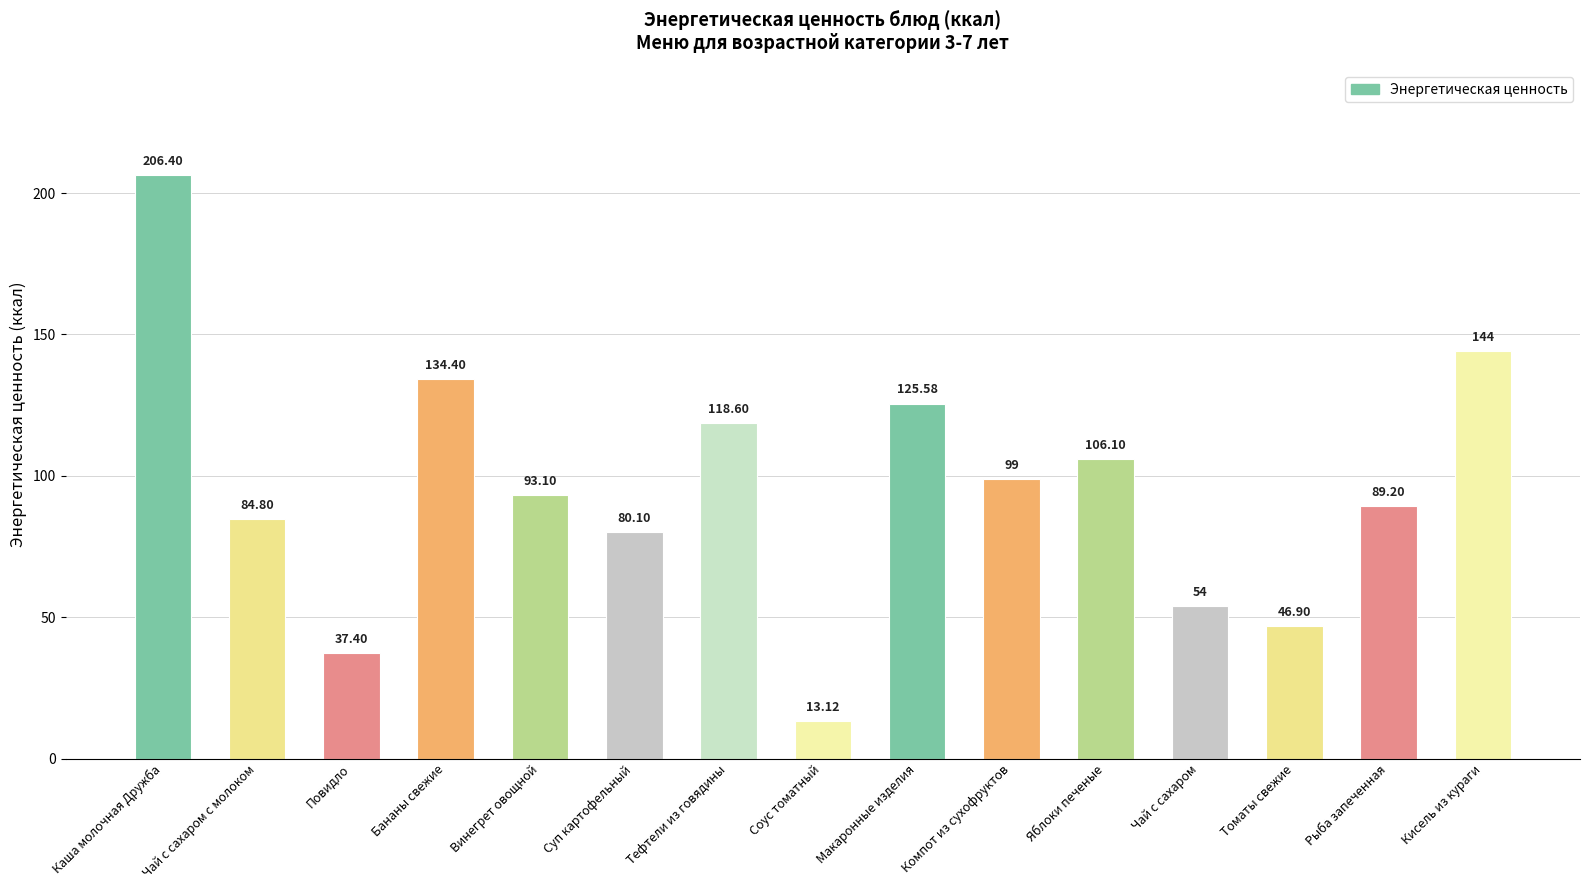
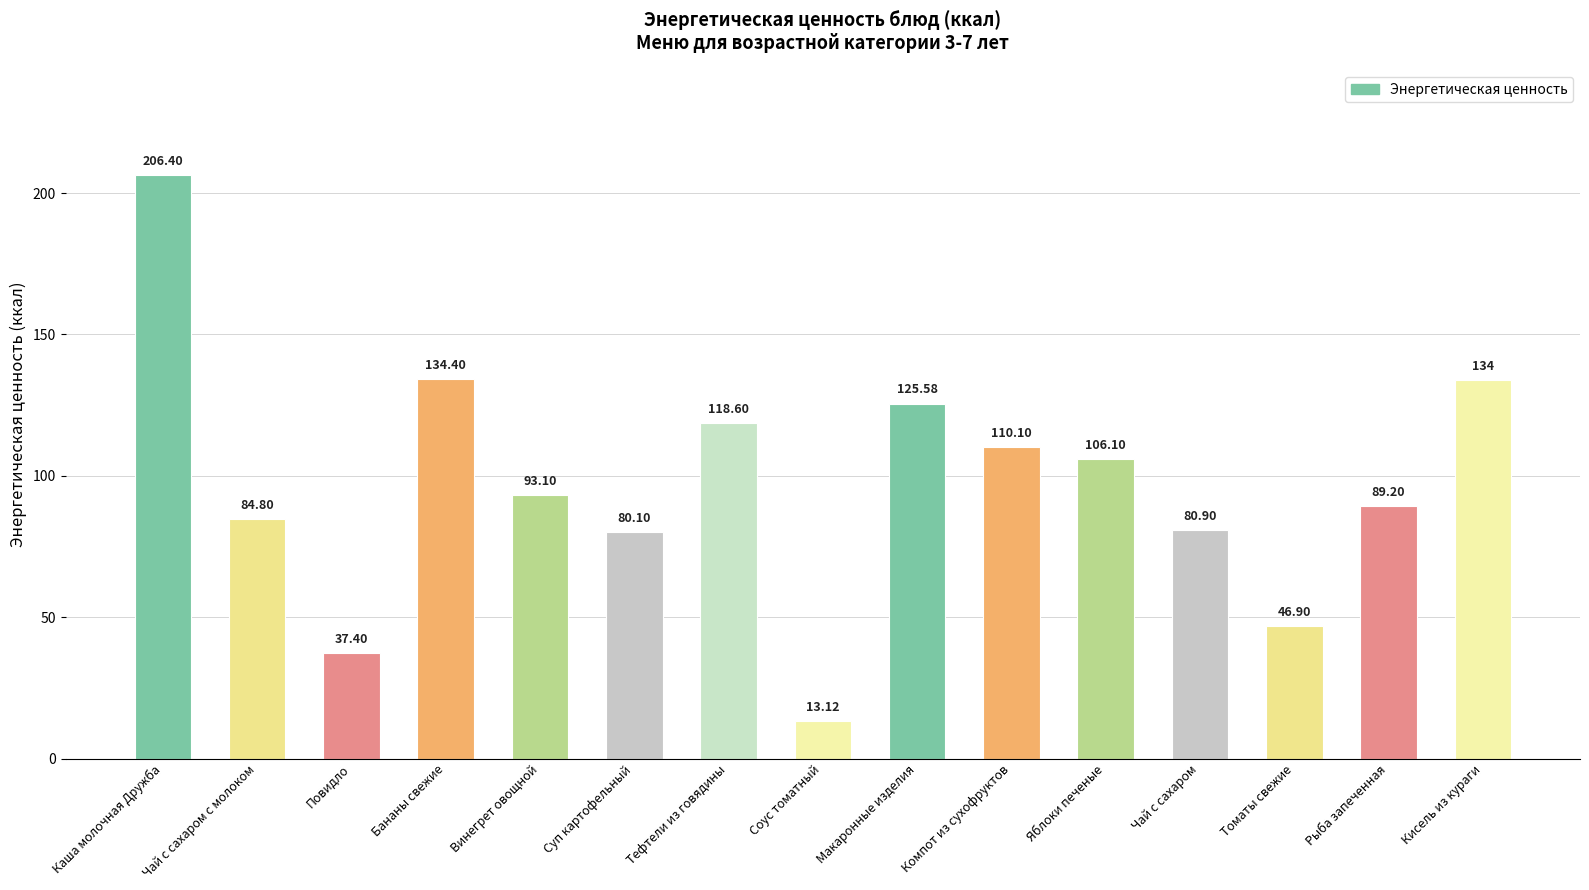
  {
    "Каша молочная Дружба": 206.40,
    "Чай с сахаром с молоком": 84.80,
    "Повидло": 37.40,
    "Бананы свежие": 134.40,
    "Винегрет овощной": 93.10,
    "Суп картофельный": 80.10,
    "Тефтели из говядины": 118.60,
    "Соус томатный": 13.12,
    "Макаронные изделия": 125.58,
-   "Компот из сухофруктов": 99,
+   "Компот из сухофруктов": 110.10,
    "Яблоки печеные": 106.10,
-   "Чай с сахаром": 54,
+   "Чай с сахаром": 80.90,
    "Томаты свежие": 46.90,
    "Рыба запеченная": 89.20,
-   "Кисель из кураги": 144
+   "Кисель из кураги": 134
  }
